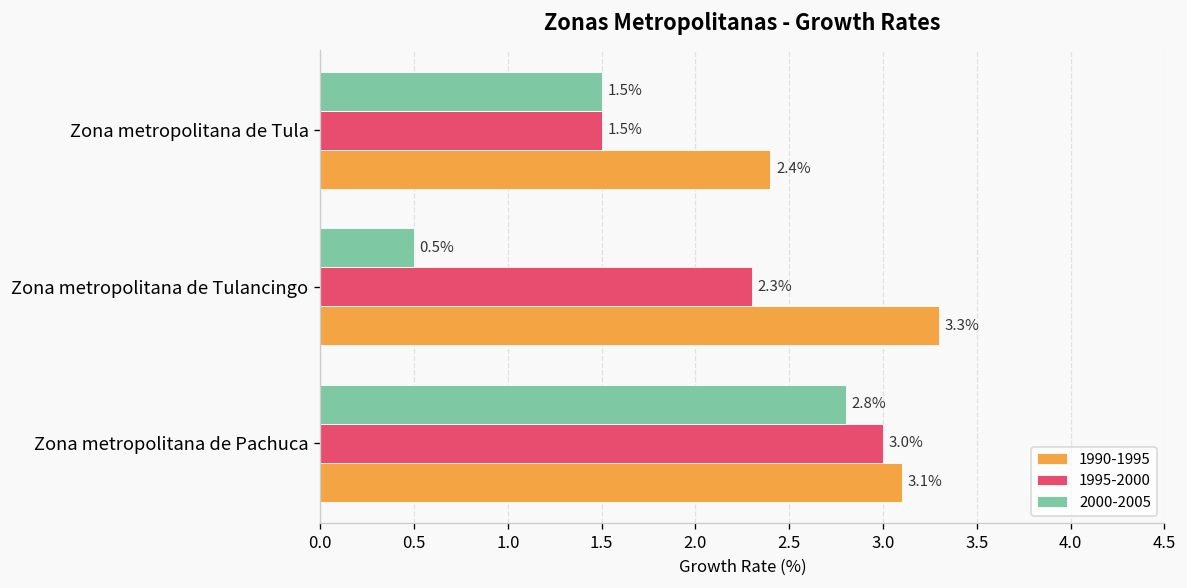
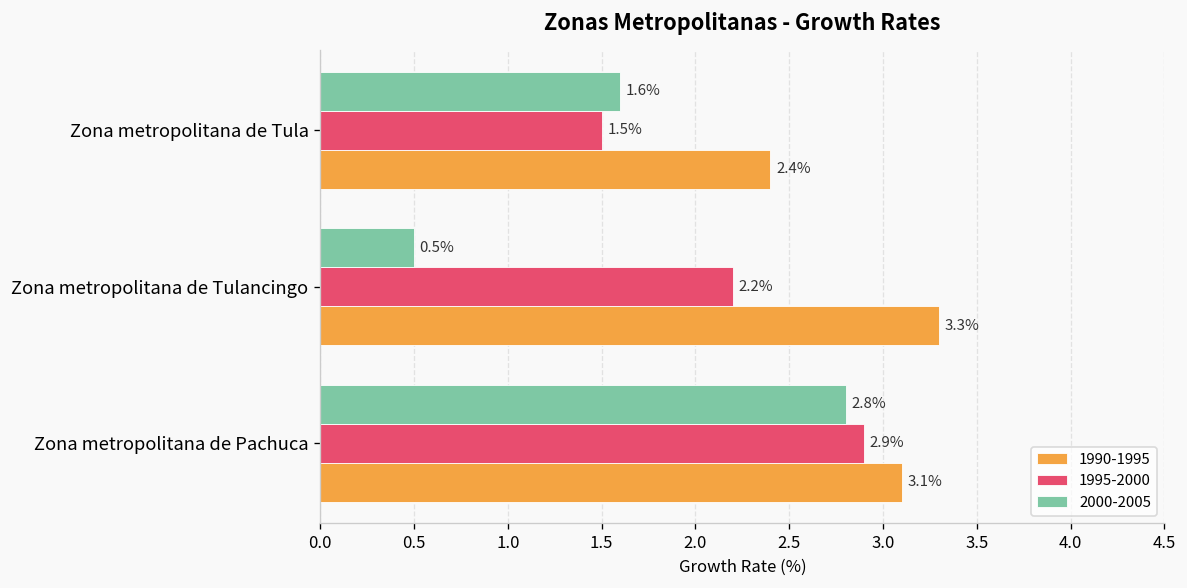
  {
    "1990-1995": {
      "Zona metropolitana de Tula": "2.4%",
      "Zona metropolitana de Tulancingo": "3.3%",
      "Zona metropolitana de Pachuca": "3.1%"
    },
    "1995-2000": {
      "Zona metropolitana de Tula": "1.5%",
-     "Zona metropolitana de Tulancingo": "2.3%",
-     "Zona metropolitana de Pachuca": "3.0%"
+     "Zona metropolitana de Tulancingo": "2.2%",
+     "Zona metropolitana de Pachuca": "2.9%"
    },
    "2000-2005": {
-     "Zona metropolitana de Tula": "1.5%",
+     "Zona metropolitana de Tula": "1.6%",
      "Zona metropolitana de Tulancingo": "0.5%",
      "Zona metropolitana de Pachuca": "2.8%"
    }
  }
